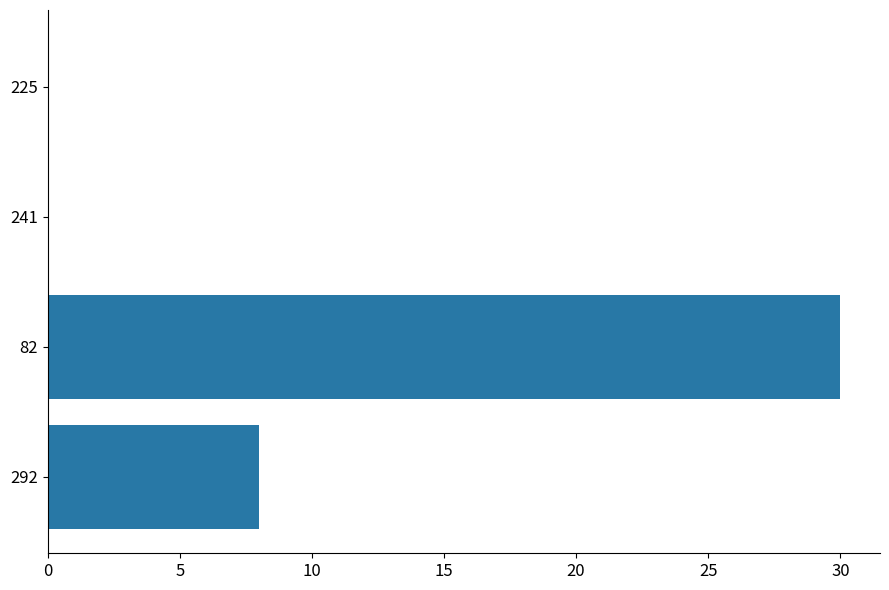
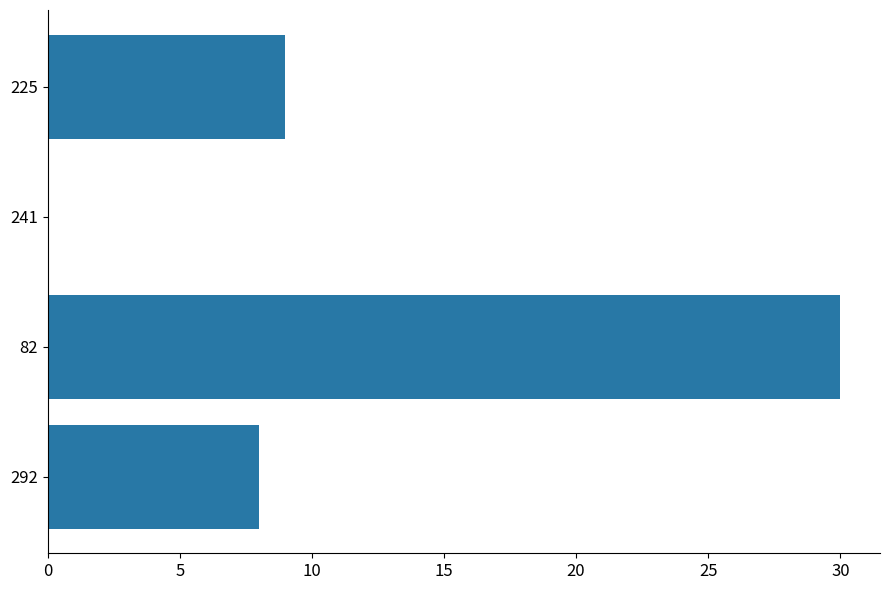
  {
-   "225": 0,
+   "225": 9,
    "241": 0,
    "82": 30,
    "292": 8
  }
